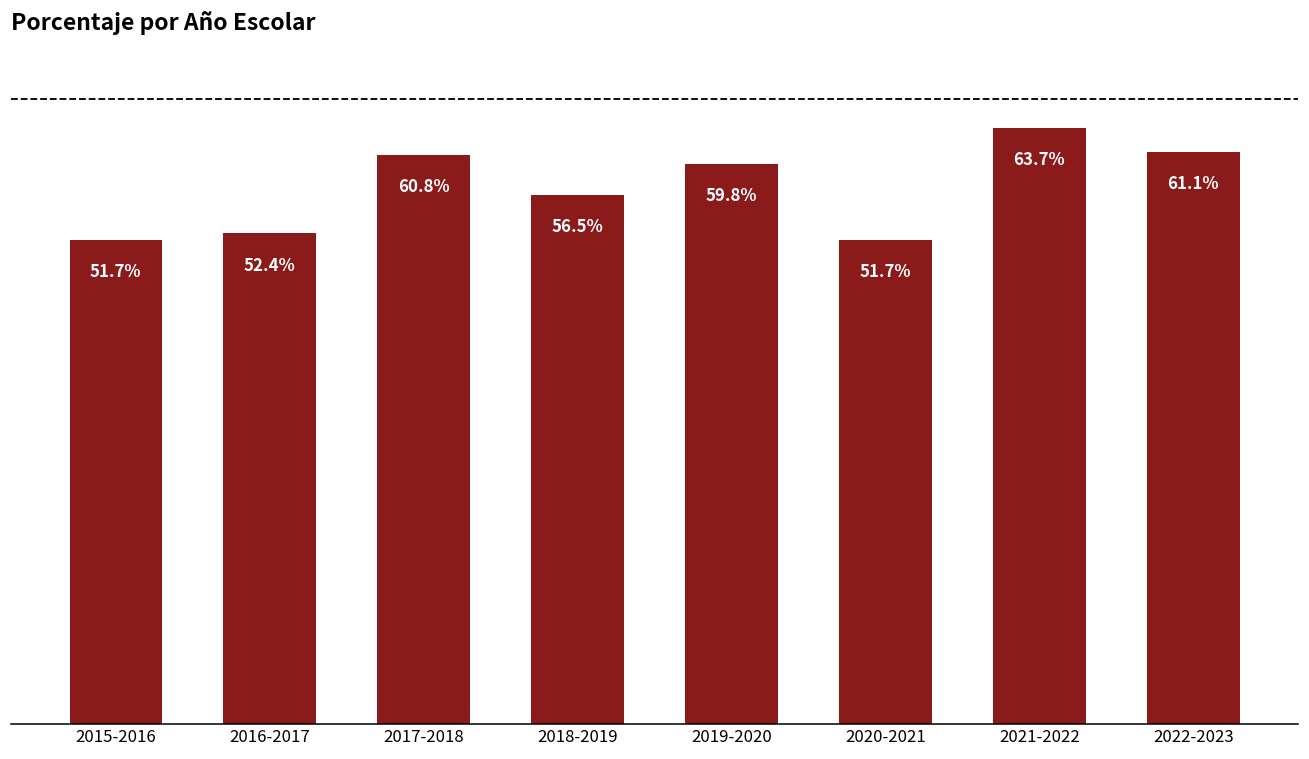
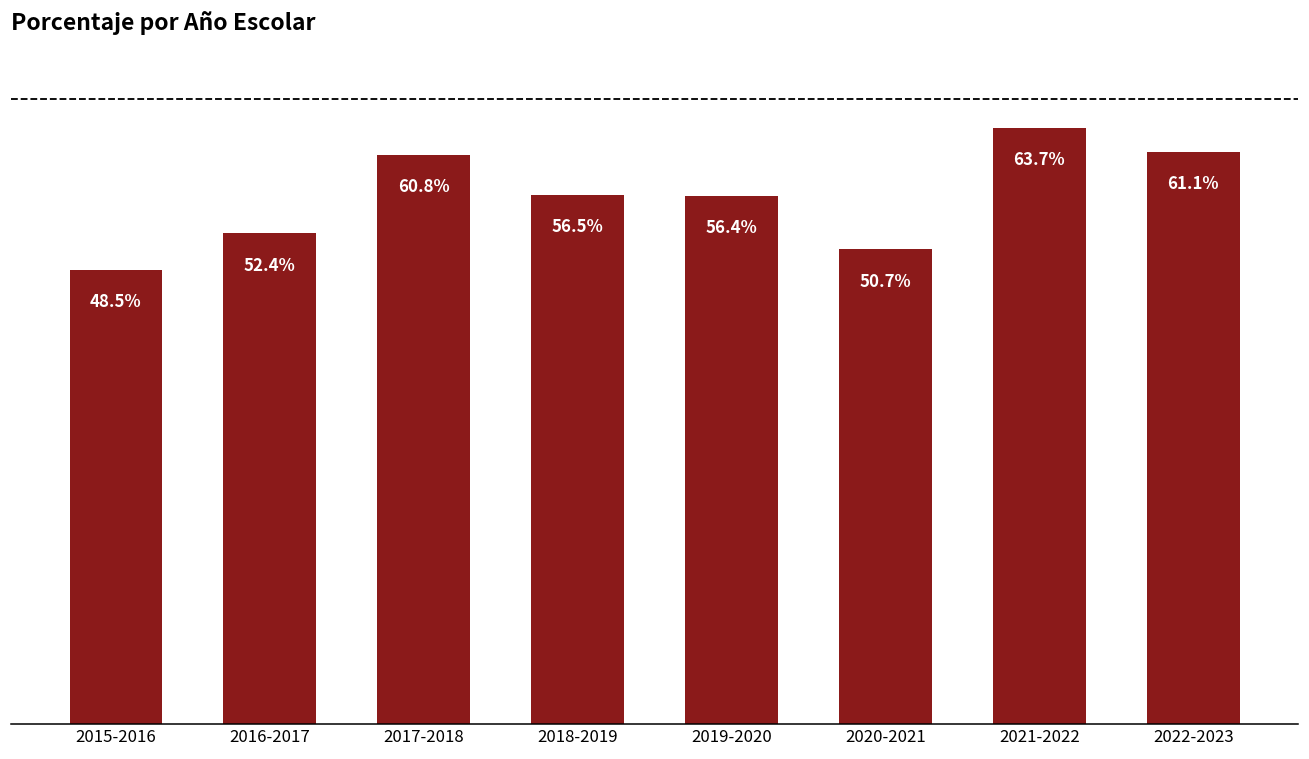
  {
-   "2015-2016": "51.7%",
+   "2015-2016": "48.5%",
    "2016-2017": "52.4%",
    "2017-2018": "60.8%",
    "2018-2019": "56.5%",
-   "2019-2020": "59.8%",
-   "2020-2021": "51.7%",
+   "2019-2020": "56.4%",
+   "2020-2021": "50.7%",
    "2021-2022": "63.7%",
    "2022-2023": "61.1%"
  }
